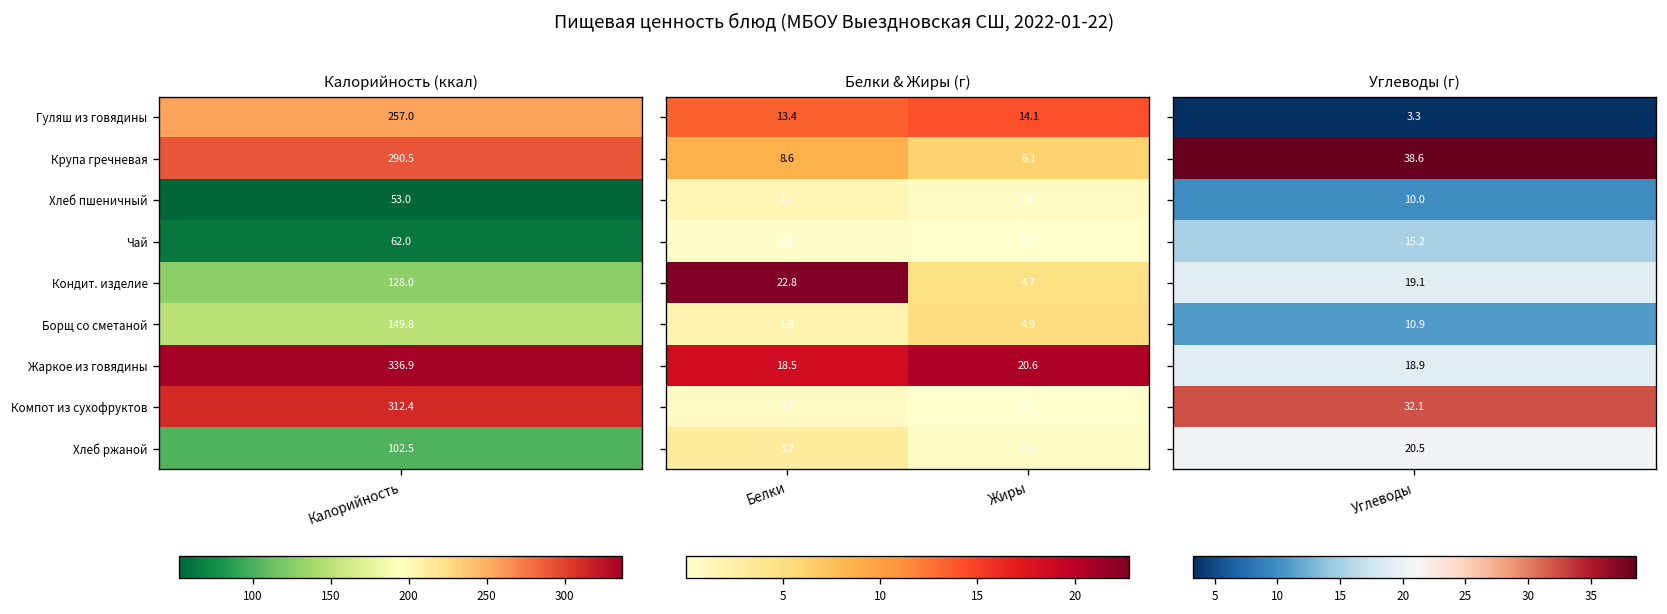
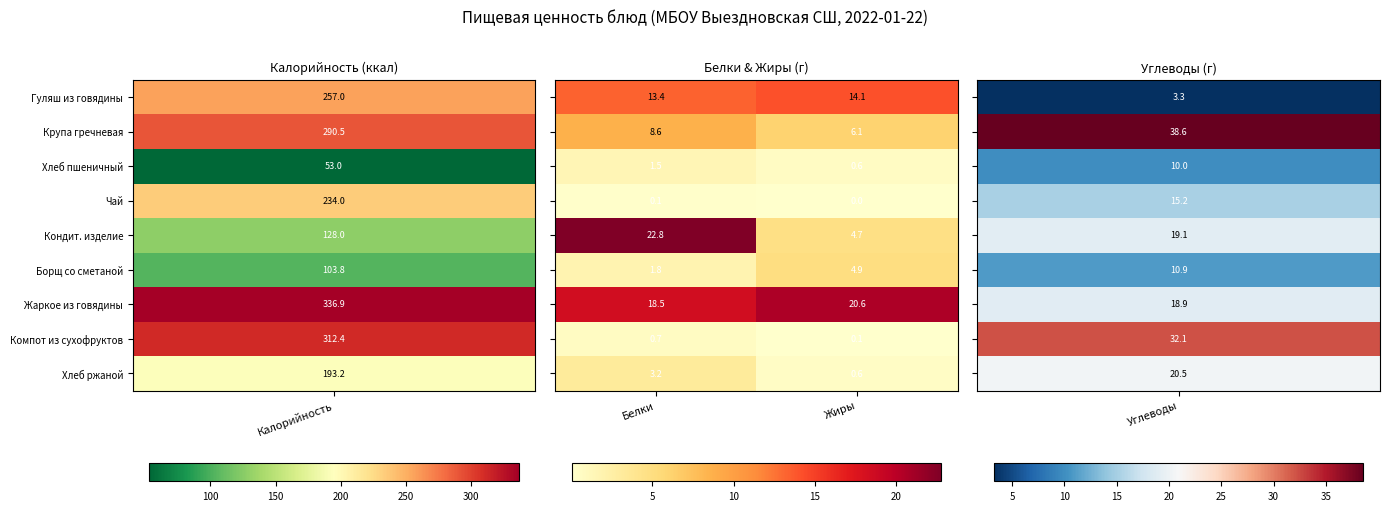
  {
    "Калорийность (ккал)": {
      "Гуляш из говядины": {
        "Калорийность": 257.0
      },
      "Крупа гречневая": {
        "Калорийность": 290.5
      },
      "Хлеб пшеничный": {
        "Калорийность": 53.0
      },
      "Чай": {
-       "Калорийность": 62.0
+       "Калорийность": 234.0
      },
      "Кондит. изделие": {
        "Калорийность": 128.0
      },
      "Борщ со сметаной": {
-       "Калорийность": 149.8
+       "Калорийность": 103.8
      },
      "Жаркое из говядины": {
        "Калорийность": 336.9
      },
      "Компот из сухофруктов": {
        "Калорийность": 312.4
      },
      "Хлеб ржаной": {
-       "Калорийность": 102.5
+       "Калорийность": 193.2
      }
    }
  }
